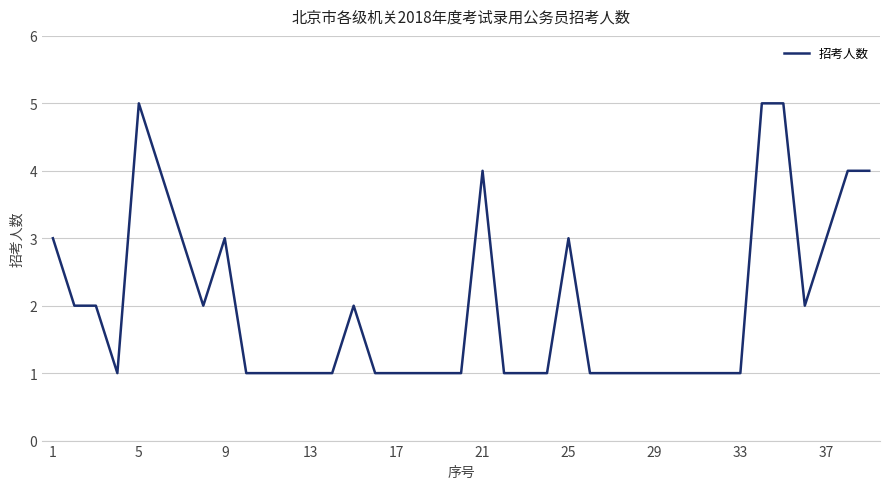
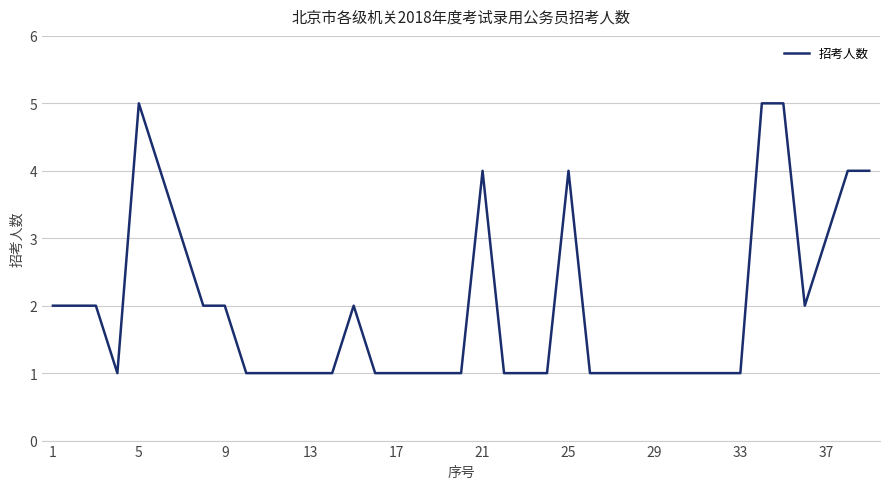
  {
-   "1": 3,
+   "1": 2,
    "5": 5,
-   "9": 3,
+   "9": 2,
    "13": 1,
    "17": 1,
    "21": 4,
-   "25": 3,
+   "25": 4,
    "29": 1,
    "33": 1,
    "37": 3
  }
